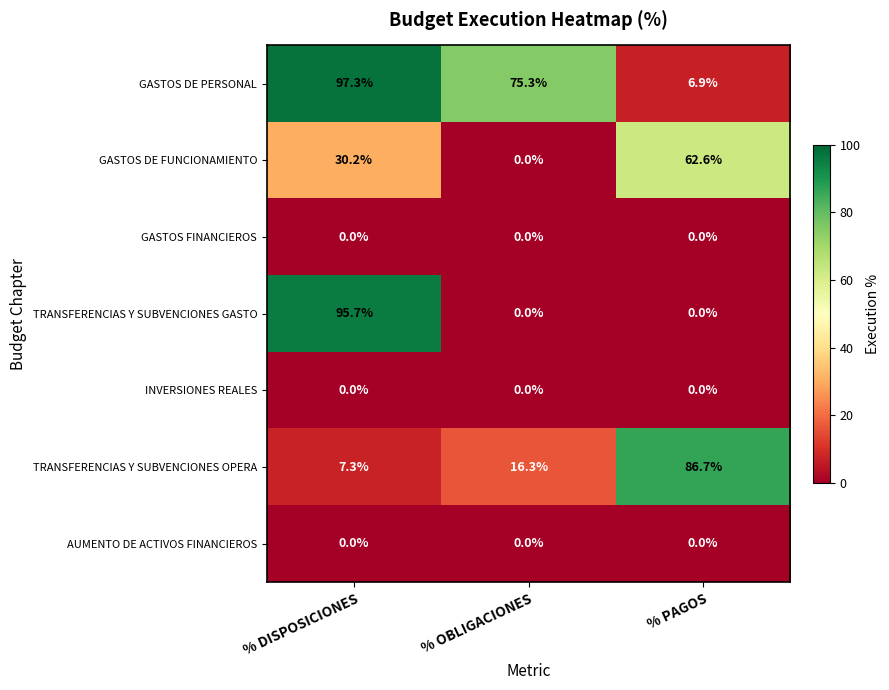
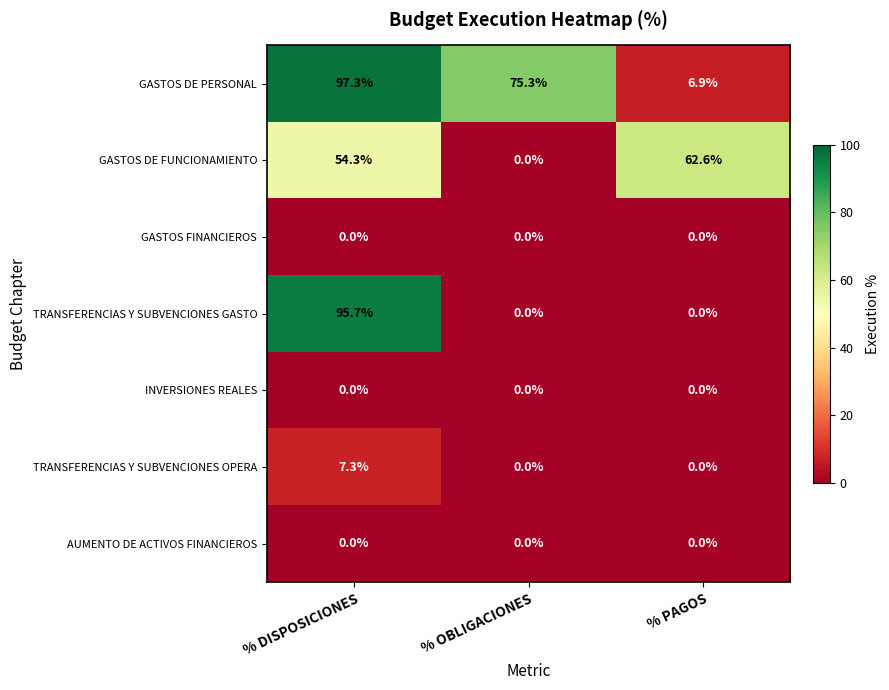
  {
    "GASTOS DE PERSONAL": {
      "% DISPOSICIONES": "97.3%",
      "% OBLIGACIONES": "75.3%",
      "% PAGOS": "6.9%"
    },
    "GASTOS DE FUNCIONAMIENTO": {
-     "% DISPOSICIONES": "30.2%",
+     "% DISPOSICIONES": "54.3%",
      "% OBLIGACIONES": "0.0%",
      "% PAGOS": "62.6%"
    },
    "GASTOS FINANCIEROS": {
      "% DISPOSICIONES": "0.0%",
      "% OBLIGACIONES": "0.0%",
      "% PAGOS": "0.0%"
    },
    "TRANSFERENCIAS Y SUBVENCIONES GASTO": {
      "% DISPOSICIONES": "95.7%",
      "% OBLIGACIONES": "0.0%",
      "% PAGOS": "0.0%"
    },
    "INVERSIONES REALES": {
      "% DISPOSICIONES": "0.0%",
      "% OBLIGACIONES": "0.0%",
      "% PAGOS": "0.0%"
    },
    "TRANSFERENCIAS Y SUBVENCIONES OPERA": {
      "% DISPOSICIONES": "7.3%",
-     "% OBLIGACIONES": "16.3%",
-     "% PAGOS": "86.7%"
+     "% OBLIGACIONES": "0.0%",
+     "% PAGOS": "0.0%"
    },
    "AUMENTO DE ACTIVOS FINANCIEROS": {
      "% DISPOSICIONES": "0.0%",
      "% OBLIGACIONES": "0.0%",
      "% PAGOS": "0.0%"
    }
  }
